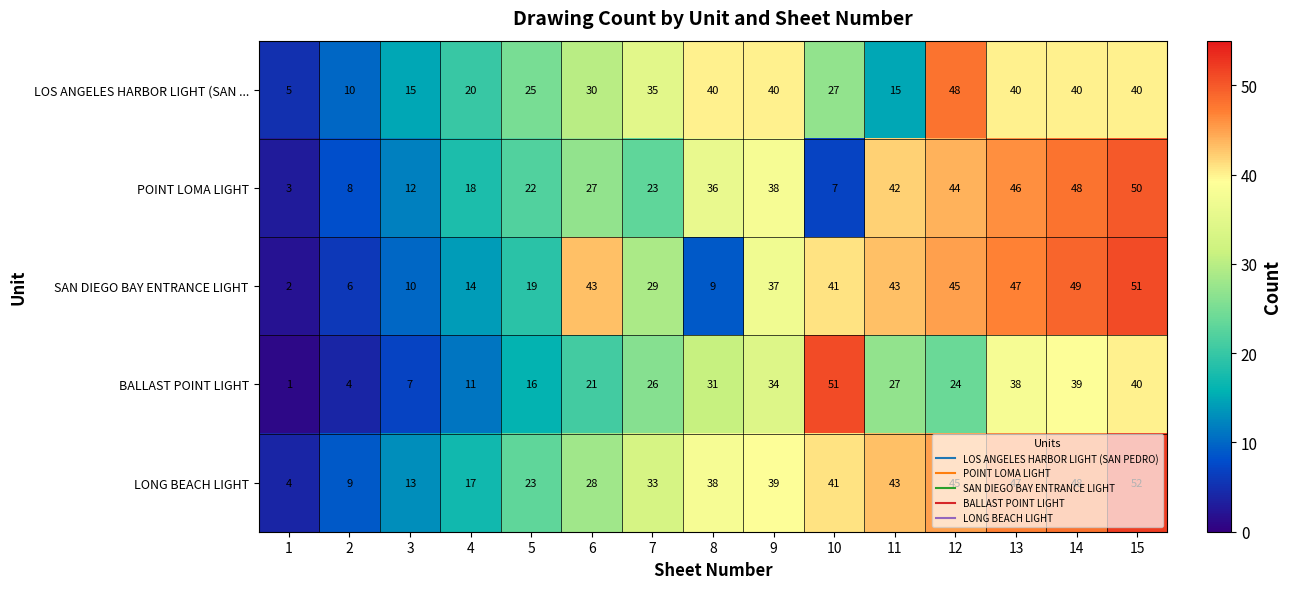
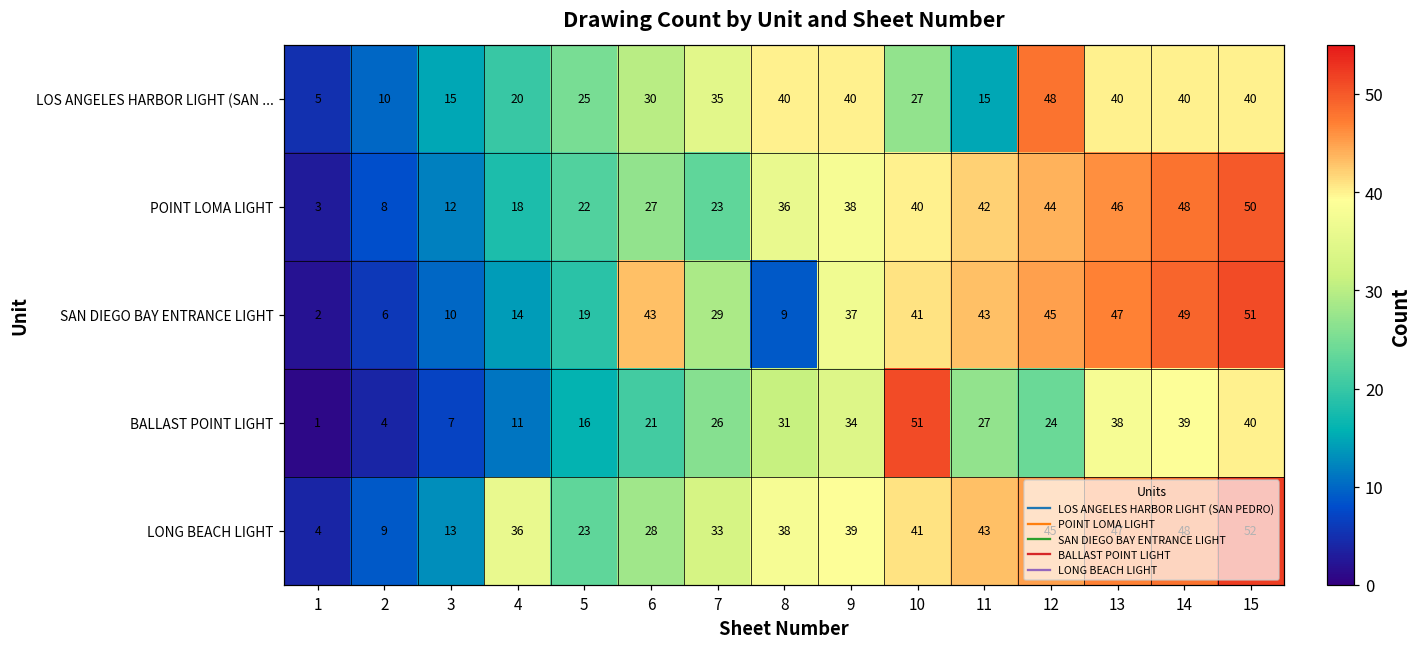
  {
    "LOS ANGELES HARBOR LIGHT (SAN ...": {
      "1": 5,
      "2": 10,
      "3": 15,
      "4": 20,
      "5": 25,
      "6": 30,
      "7": 35,
      "8": 40,
      "9": 40,
      "10": 27,
      "11": 15,
      "12": 48,
      "13": 40,
      "14": 40,
      "15": 40
    },
    "POINT LOMA LIGHT": {
      "1": 3,
      "2": 8,
      "3": 12,
      "4": 18,
      "5": 22,
      "6": 27,
      "7": 23,
      "8": 36,
      "9": 38,
-     "10": 7,
+     "10": 40,
      "11": 42,
      "12": 44,
      "13": 46,
      "14": 48,
      "15": 50
    },
    "SAN DIEGO BAY ENTRANCE LIGHT": {
      "1": 2,
      "2": 6,
      "3": 10,
      "4": 14,
      "5": 19,
      "6": 43,
      "7": 29,
      "8": 9,
      "9": 37,
      "10": 41,
      "11": 43,
      "12": 45,
      "13": 47,
      "14": 49,
      "15": 51
    },
    "BALLAST POINT LIGHT": {
      "1": 1,
      "2": 4,
      "3": 7,
      "4": 11,
      "5": 16,
      "6": 21,
      "7": 26,
      "8": 31,
      "9": 34,
      "10": 51,
      "11": 27,
      "12": 24,
      "13": 38,
      "14": 39,
      "15": 40
    },
    "LONG BEACH LIGHT": {
      "1": 4,
      "2": 9,
      "3": 13,
-     "4": 17,
+     "4": 36,
      "5": 23,
      "6": 28,
      "7": 33,
      "8": 38,
      "9": 39,
      "10": 41,
      "11": 43
    }
  }
